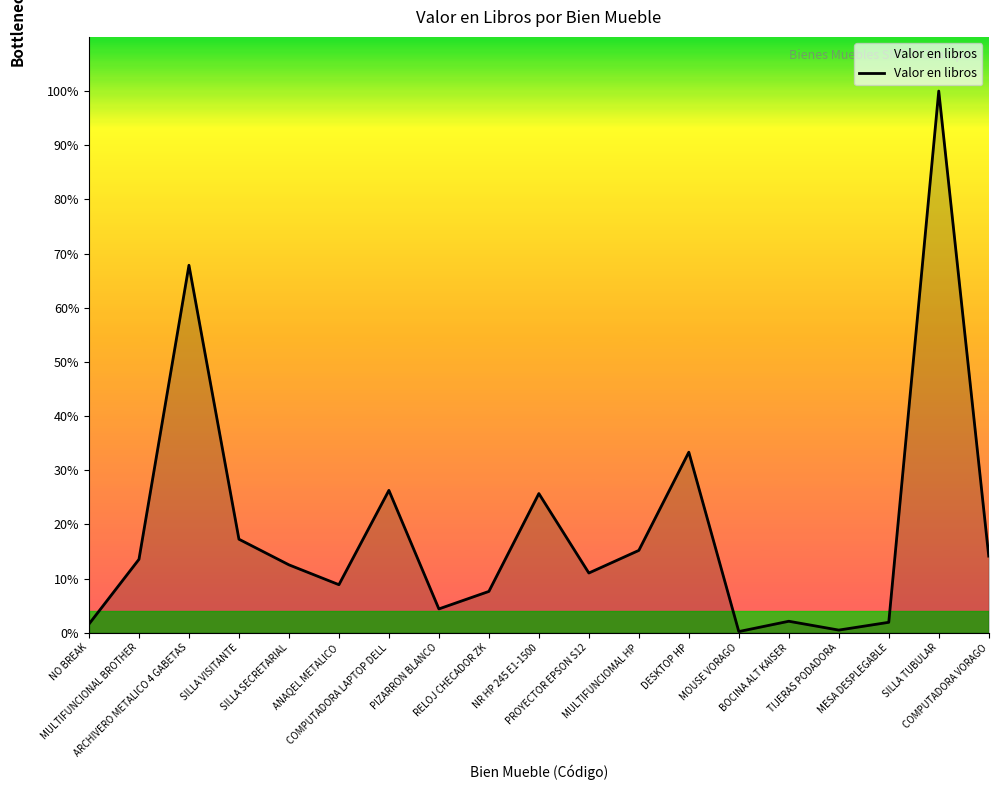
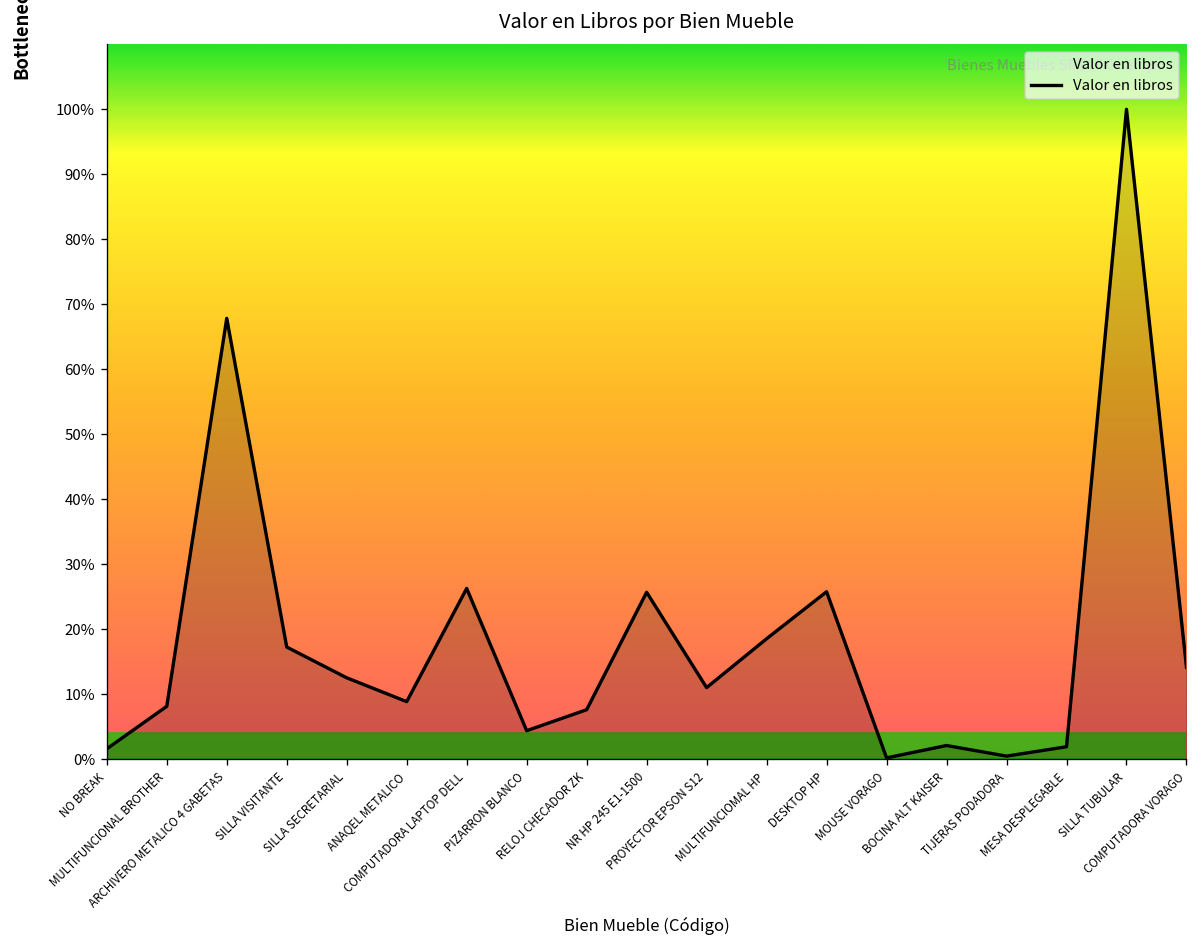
  {
-   "MULTIFUNCIONAL BROTHER": "14%",
+   "MULTIFUNCIONAL BROTHER": "8%",
    "ARCHIVERO METALICO 4 GABETAS": "68%",
    "SILLA VISITANTE": "17%",
    "SILLA SECRETARIAL": "13%",
    "ANAQEL METALICO": "9%",
    "COMPUTADORA LAPTOP DELL": "26%",
    "PIZARRON BLANCO": "4%",
    "RELOJ CHECADOR ZK": "8%",
    "NR HP 245 E1-1500": "26%",
    "PROYECTOR EPSON S12": "11%",
-   "MULTIFUNCIOMAL HP": "15%",
-   "DESKTOP HP": "33%",
+   "MULTIFUNCIOMAL HP": "19%",
+   "DESKTOP HP": "26%",
    "SILLA TUBULAR": "100%",
    "COMPUTADORA VORAGO": "14%"
  }
